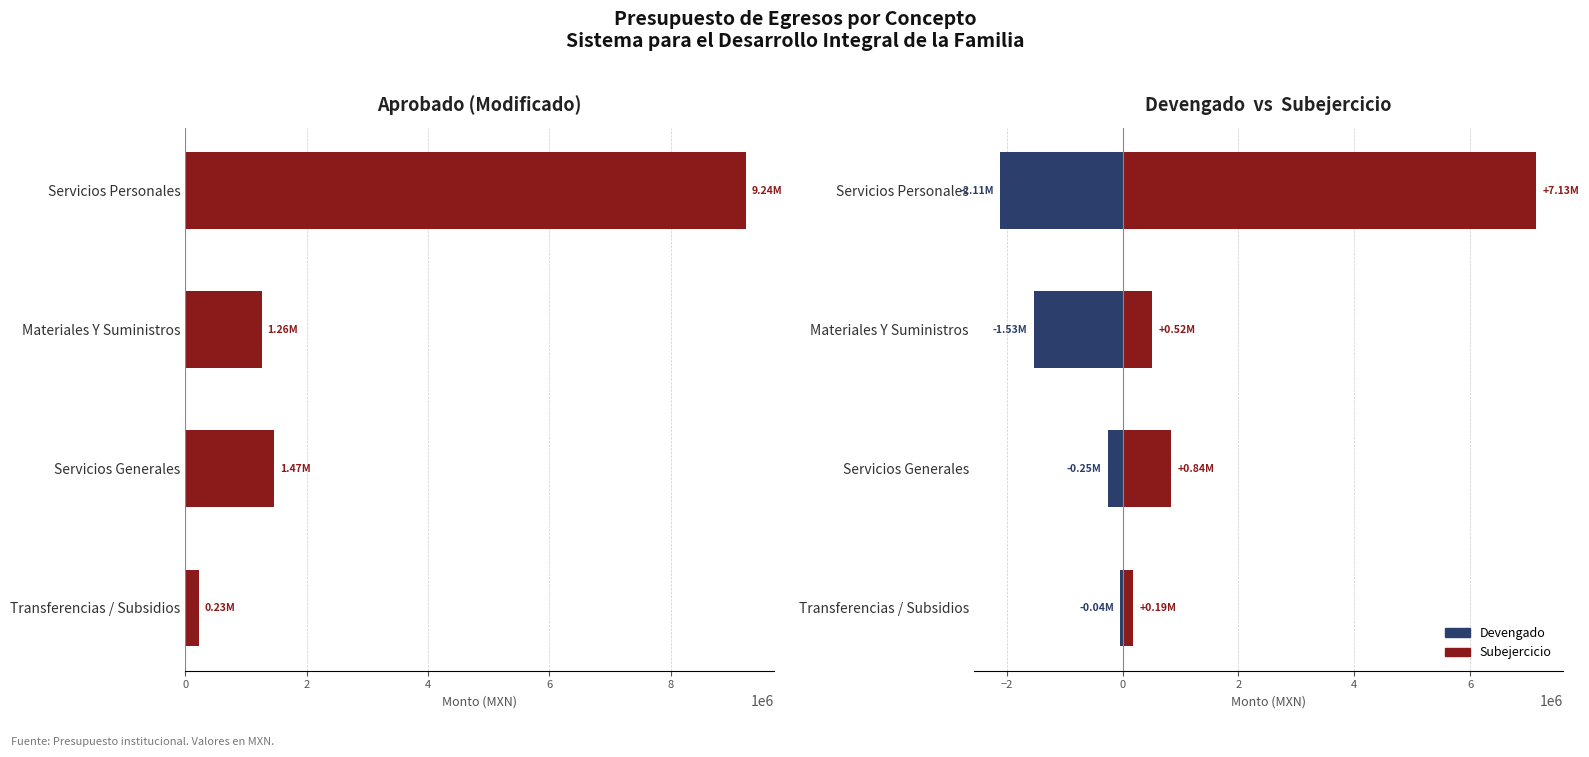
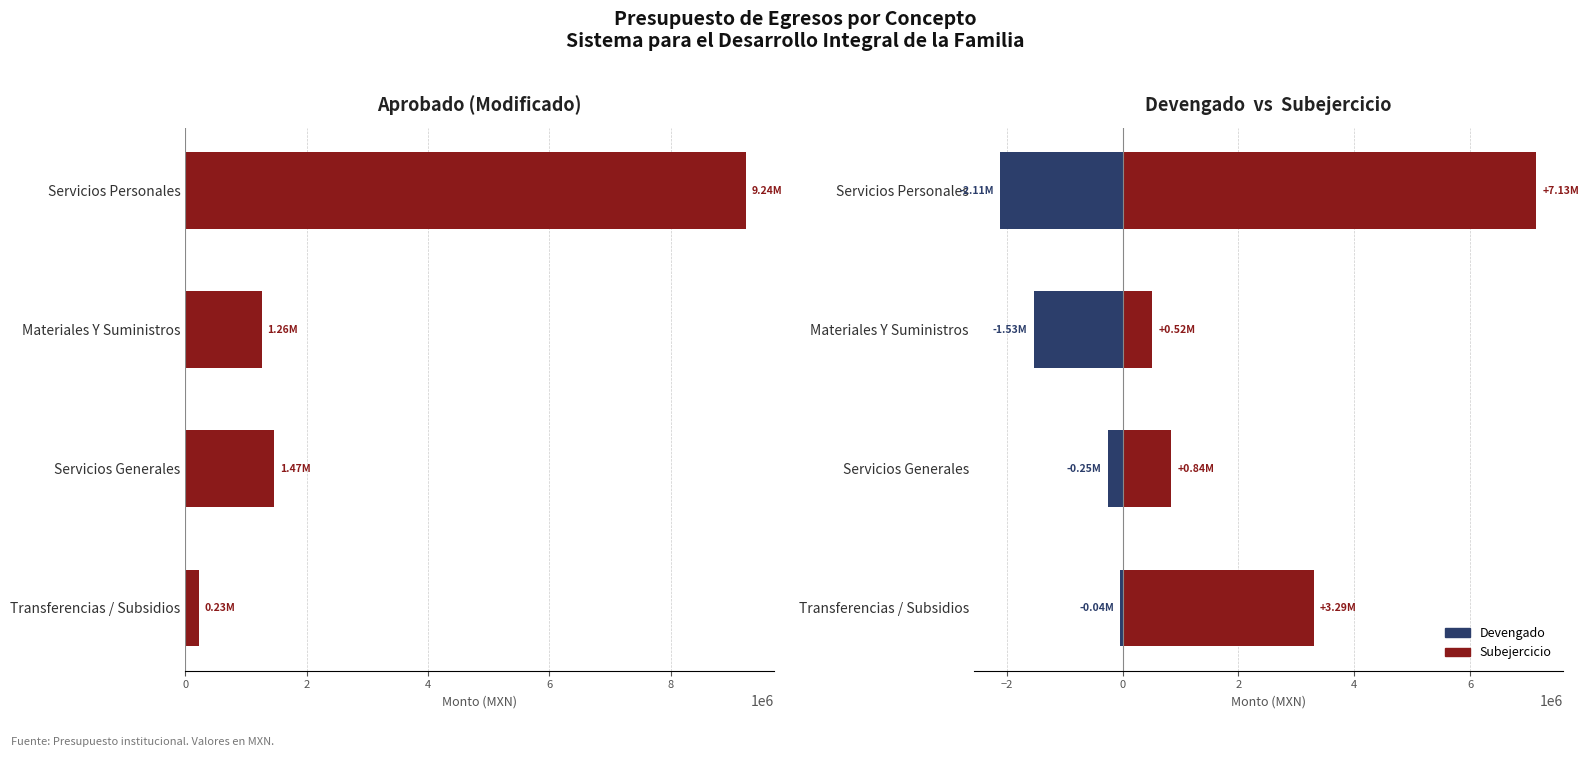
  {
    "Aprobado (Modificado)": {
      "Servicios Personales": "9.24M",
      "Materiales Y Suministros": "1.26M",
      "Servicios Generales": "1.47M",
      "Transferencias / Subsidios": "0.23M"
    },
    "Devengado vs Subejercicio": {
      "Devengado": {
        "Servicios Personales": "-2.11M",
        "Materiales Y Suministros": "-1.53M",
        "Servicios Generales": "-0.25M",
        "Transferencias / Subsidios": "-0.04M"
      },
      "Subejercicio": {
        "Servicios Personales": "+7.13M",
        "Materiales Y Suministros": "+0.52M",
        "Servicios Generales": "+0.84M",
-       "Transferencias / Subsidios": "+0.19M"
+       "Transferencias / Subsidios": "+3.29M"
      }
    }
  }
